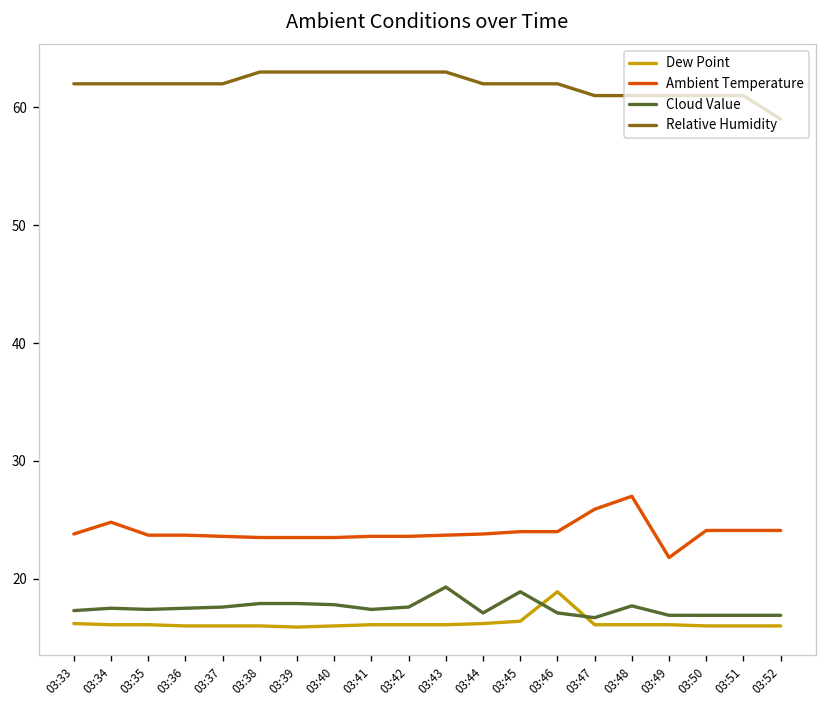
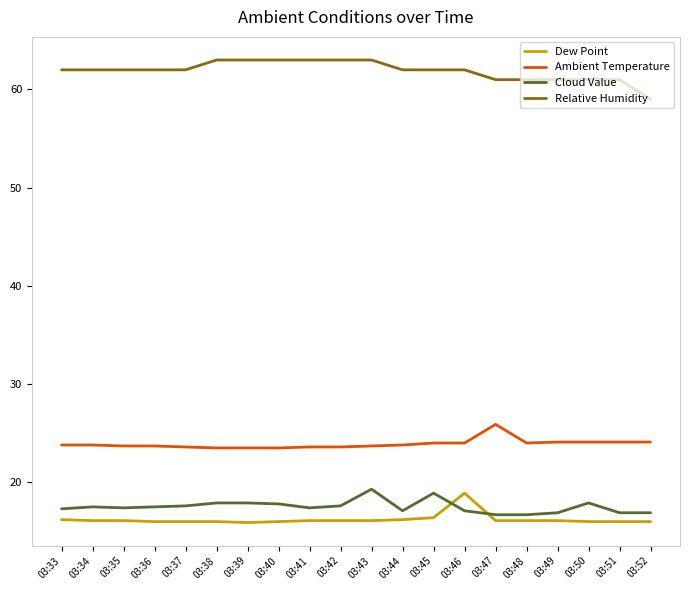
  {
    "Dew Point": {
      "03:33": 16,
      "03:34": 16,
      "03:35": 16,
      "03:36": 16,
      "03:37": 16,
      "03:38": 16,
      "03:39": 16,
      "03:40": 16,
      "03:41": 16,
      "03:42": 16,
      "03:43": 16,
      "03:44": 16,
      "03:45": 16,
      "03:46": 19,
      "03:47": 16,
      "03:48": 16,
      "03:49": 16,
      "03:50": 16,
      "03:51": 16,
      "03:52": 16
    },
    "Ambient Temperature": {
      "03:33": 24,
-     "03:34": 25,
+     "03:34": 24,
      "03:35": 24,
      "03:36": 24,
      "03:37": 24,
      "03:38": 24,
      "03:39": 24,
      "03:40": 24,
      "03:41": 24,
      "03:42": 24,
      "03:43": 24,
      "03:44": 24,
      "03:45": 24,
      "03:46": 24,
      "03:47": 26,
-     "03:48": 27,
-     "03:49": 22,
+     "03:48": 24,
+     "03:49": 24,
      "03:50": 24,
      "03:51": 24,
      "03:52": 24
    },
    "Cloud Value": {
      "03:33": 17,
      "03:34": 18,
      "03:35": 17,
      "03:36": 18,
      "03:37": 18,
      "03:38": 18,
      "03:39": 18,
      "03:40": 18,
      "03:41": 17,
      "03:42": 18,
      "03:43": 19,
      "03:44": 17,
      "03:45": 19,
      "03:46": 17,
      "03:47": 17,
-     "03:48": 18,
+     "03:48": 17,
      "03:49": 17,
-     "03:50": 17,
+     "03:50": 18,
      "03:51": 17,
      "03:52": 17
    },
    "Relative Humidity": {
      "03:33": 62,
      "03:34": 62,
      "03:35": 62,
      "03:36": 62,
      "03:37": 62,
      "03:38": 63,
      "03:39": 63,
      "03:40": 63,
      "03:41": 63,
      "03:42": 63,
      "03:43": 63,
      "03:44": 62,
      "03:45": 62,
      "03:46": 62,
      "03:47": 61
    }
  }
